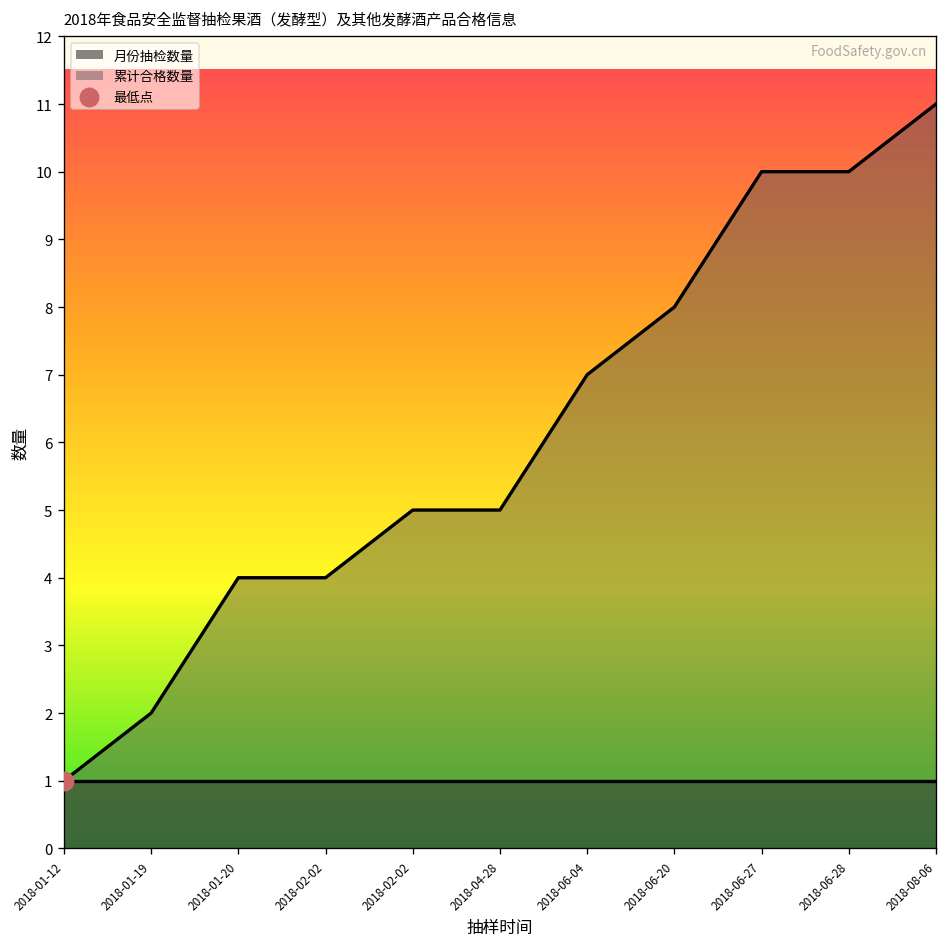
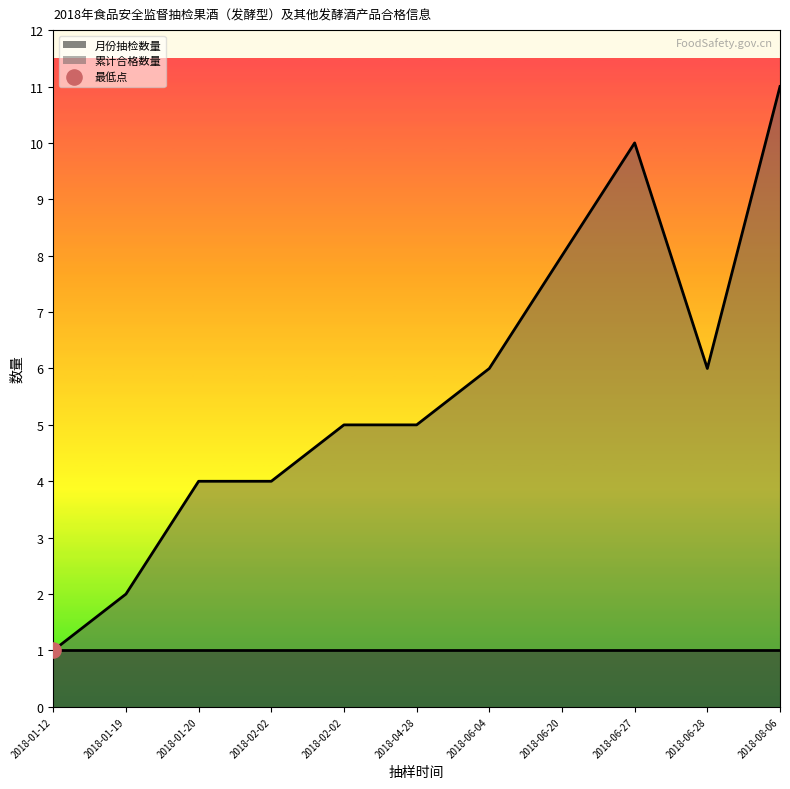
  {
    "月份抽检数量": {
      "2018-01-19": 1,
      "2018-01-20": 1,
      "2018-04-28": 1,
      "2018-06-04": 1,
      "2018-06-20": 1,
      "2018-06-27": 1,
      "2018-06-28": 1,
      "2018-08-06": 1
    },
    "累计合格数量": {
      "2018-01-19": 2,
      "2018-01-20": 4,
      "2018-04-28": 5,
-     "2018-06-04": 7,
+     "2018-06-04": 6,
      "2018-06-20": 8,
      "2018-06-27": 10,
-     "2018-06-28": 10,
+     "2018-06-28": 6,
      "2018-08-06": 11
    }
  }
